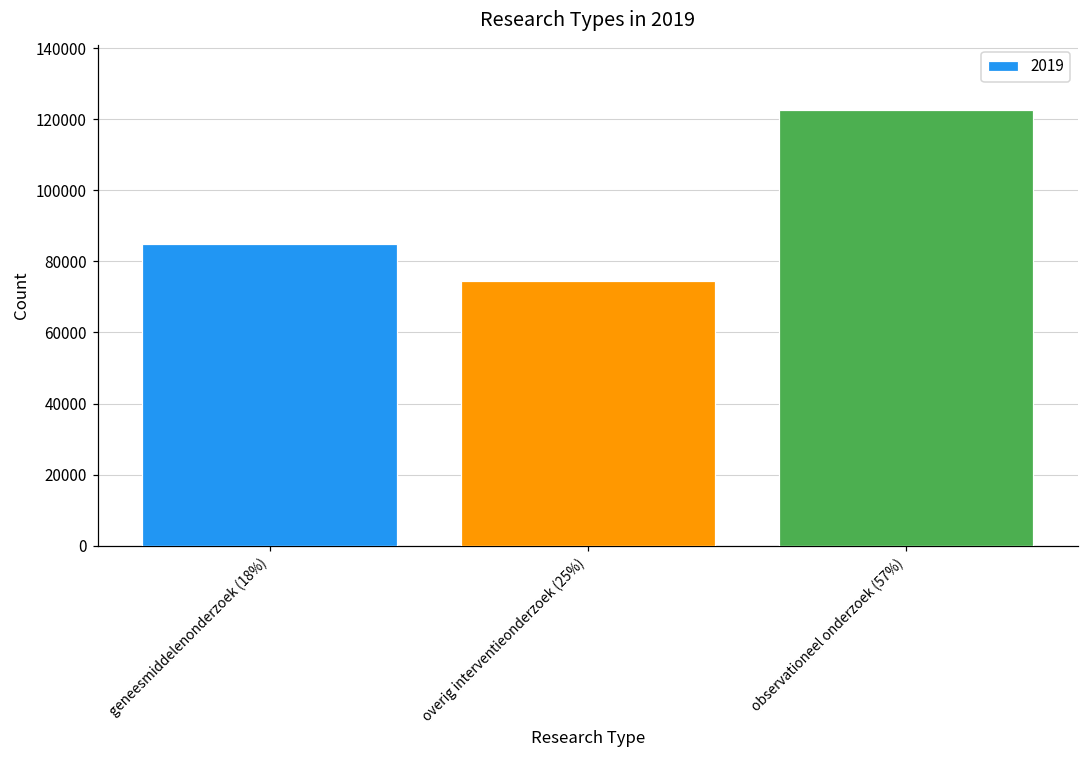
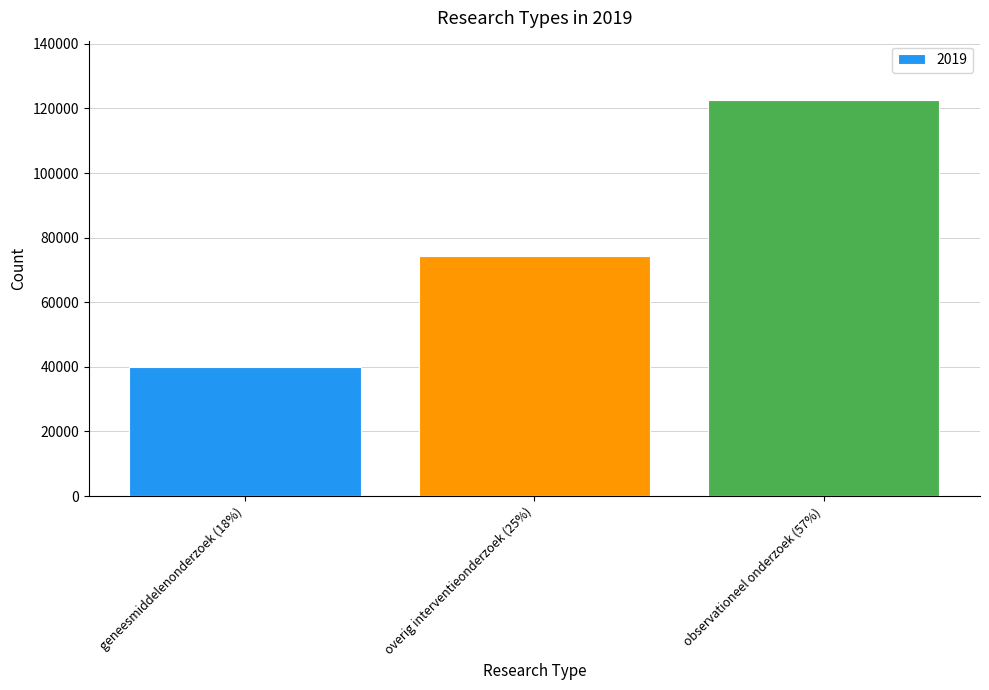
  {
-   "geneesmiddelenonderzoek (18%)": 85000,
+   "geneesmiddelenonderzoek (18%)": 40000,
    "overig interventieonderzoek (25%)": 74000,
    "observationeel onderzoek (57%)": 123000
  }
